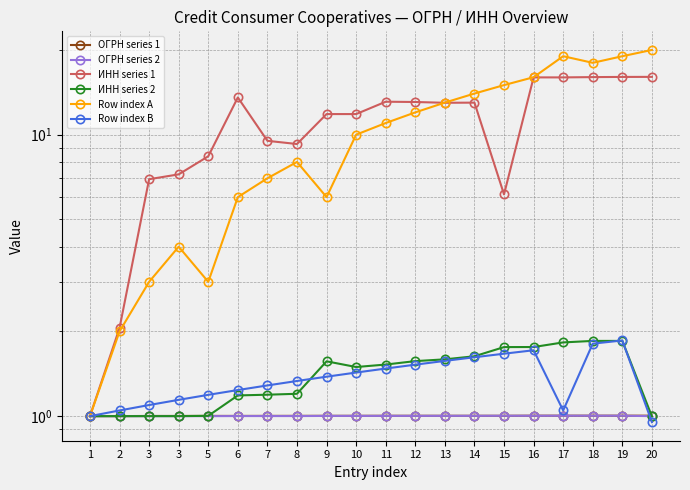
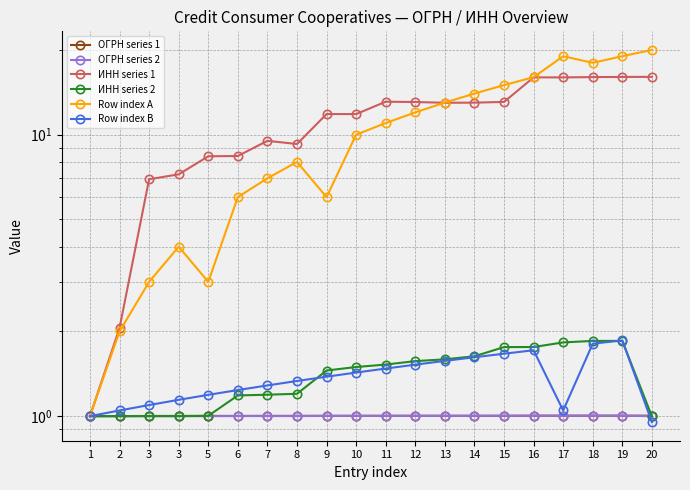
  {
    "ОГРН series 2": {
      "6": 1.0,
      "7": 1.0,
      "8": 1.0,
      "9": 1.0,
      "10": 1.0,
      "11": 1.0,
      "12": 1.0,
      "13": 1.0,
      "14": 1.0,
      "15": 1.0,
      "16": 1.0,
      "17": 1.0,
      "18": 1.0,
      "19": 1.0
    },
    "ИНН series 1": {
      "2": 2.1,
      "5": 8.4,
-     "6": 14,
+     "6": 8.4,
      "7": 9.5,
      "8": 9.3,
      "9": 11.8,
      "10": 11.8,
      "11": 13,
      "12": 13,
      "14": 13,
-     "15": 6.1,
+     "15": 13,
      "17": 16,
      "18": 16,
      "19": 16,
      "20": 16
    },
    "ИНН series 2": {
      "6": 1.2,
      "7": 1.2,
      "8": 1.2,
-     "9": 1.6,
+     "9": 1.5,
      "10": 1.5,
      "11": 1.5,
      "12": 1.6,
      "15": 1.8,
      "16": 1.8,
      "17": 1.8,
      "18": 1.9
    },
    "Row index A": {
      "2": 2.0,
      "5": 3.0,
      "6": 6.0,
      "7": 7.0,
      "8": 8.0,
      "9": 6.0,
      "10": 10.0,
      "11": 11.0,
      "12": 12.0,
      "14": 14,
      "15": 15,
      "17": 19,
      "18": 18,
      "19": 19,
      "20": 20
    },
    "Row index B": {
      "2": 1.05,
      "5": 1.2,
      "6": 1.2,
      "7": 1.3,
      "8": 1.3,
      "9": 1.4,
      "10": 1.4,
      "11": 1.5,
      "12": 1.5,
      "15": 1.7,
      "16": 1.7,
      "17": 1.05,
      "18": 1.8,
      "20": 0.95
    }
  }
